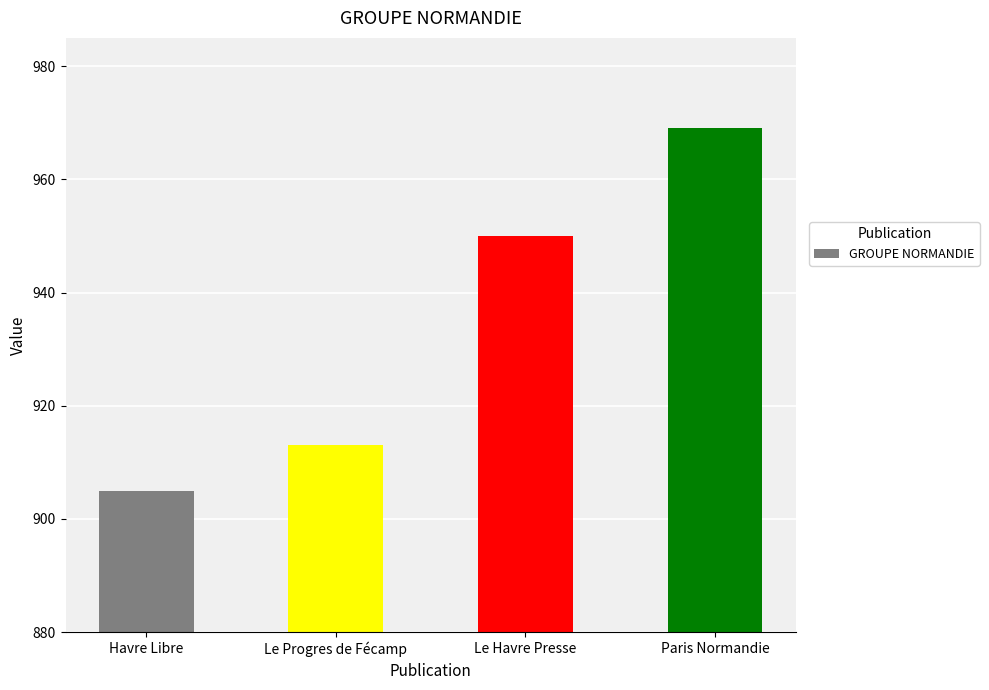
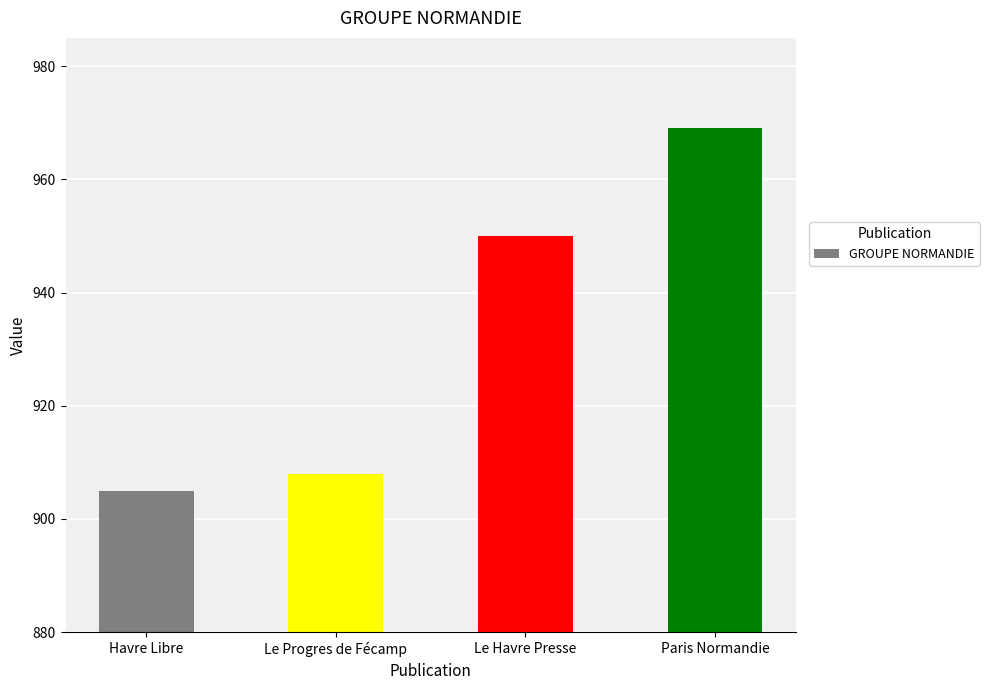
  {
    "Havre Libre": 905,
-   "Le Progres de Fécamp": 913,
+   "Le Progres de Fécamp": 908,
    "Le Havre Presse": 950,
    "Paris Normandie": 969
  }
